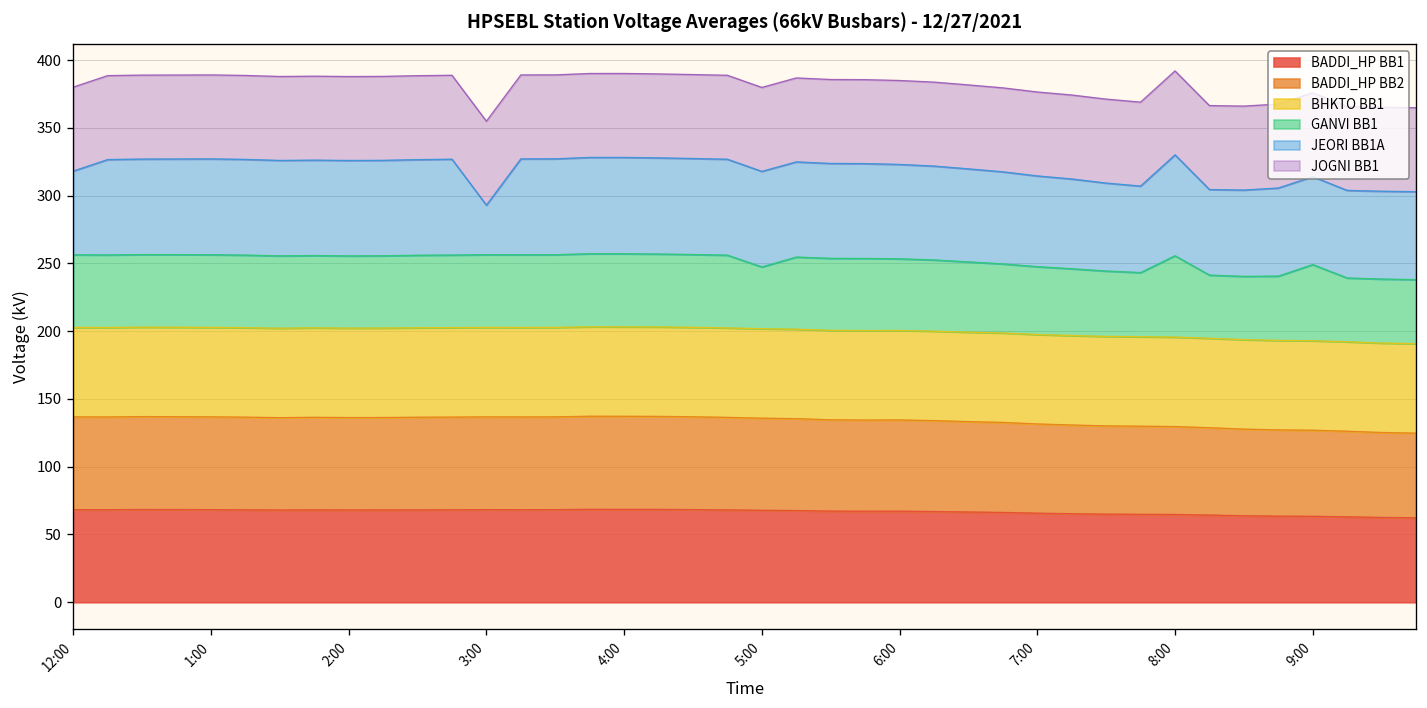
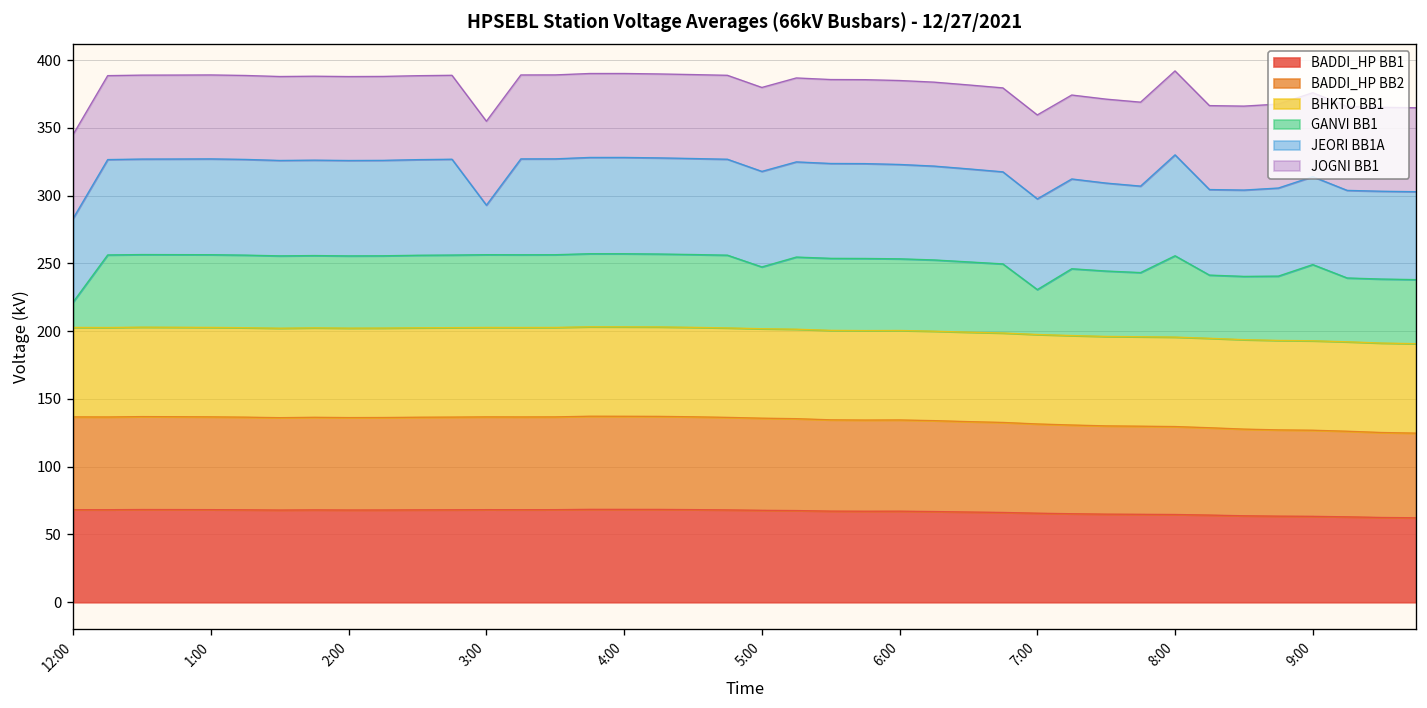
  {
    "BHKTO BB1": {
      "12:00": 66,
      "1:00": 66,
      "2:00": 66,
      "3:00": 66,
      "4:00": 66,
      "5:00": 66,
      "6:00": 66,
      "7:00": 66,
      "8:00": 66,
      "9:00": 66
    },
    "GANVI BB1": {
-     "12:00": 54,
+     "12:00": 19,
      "1:00": 54,
      "2:00": 53,
      "3:00": 54,
      "4:00": 54,
      "5:00": 46,
      "6:00": 53,
-     "7:00": 50,
+     "7:00": 33,
      "8:00": 60,
      "9:00": 56
    },
    "JEORI BB1A": {
      "12:00": 62,
      "1:00": 71,
      "2:00": 70,
      "3:00": 37,
      "4:00": 71,
      "5:00": 70,
      "6:00": 70,
      "7:00": 67,
      "8:00": 74,
      "9:00": 65
    },
    "JOGNI BB1": {
      "12:00": 62,
      "1:00": 62,
      "2:00": 62,
      "3:00": 62,
      "4:00": 62,
      "5:00": 62,
      "6:00": 62,
      "7:00": 62,
      "8:00": 62
    }
  }
